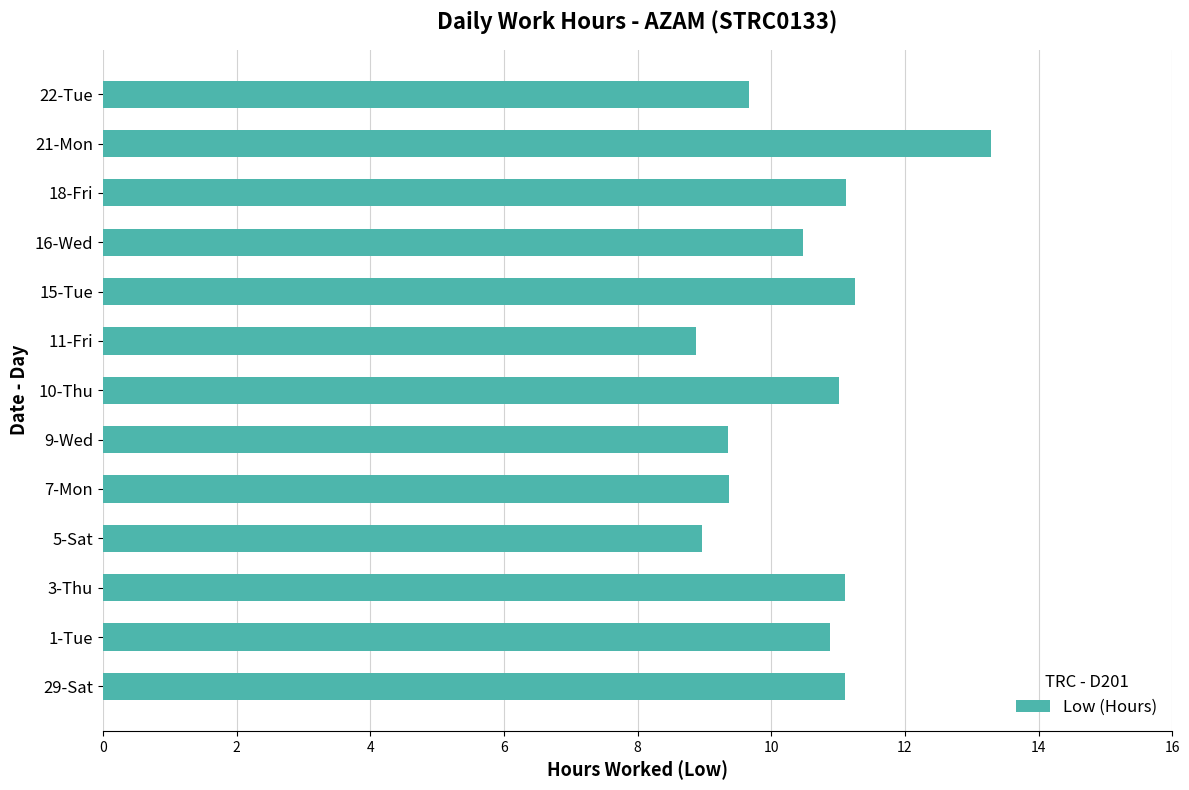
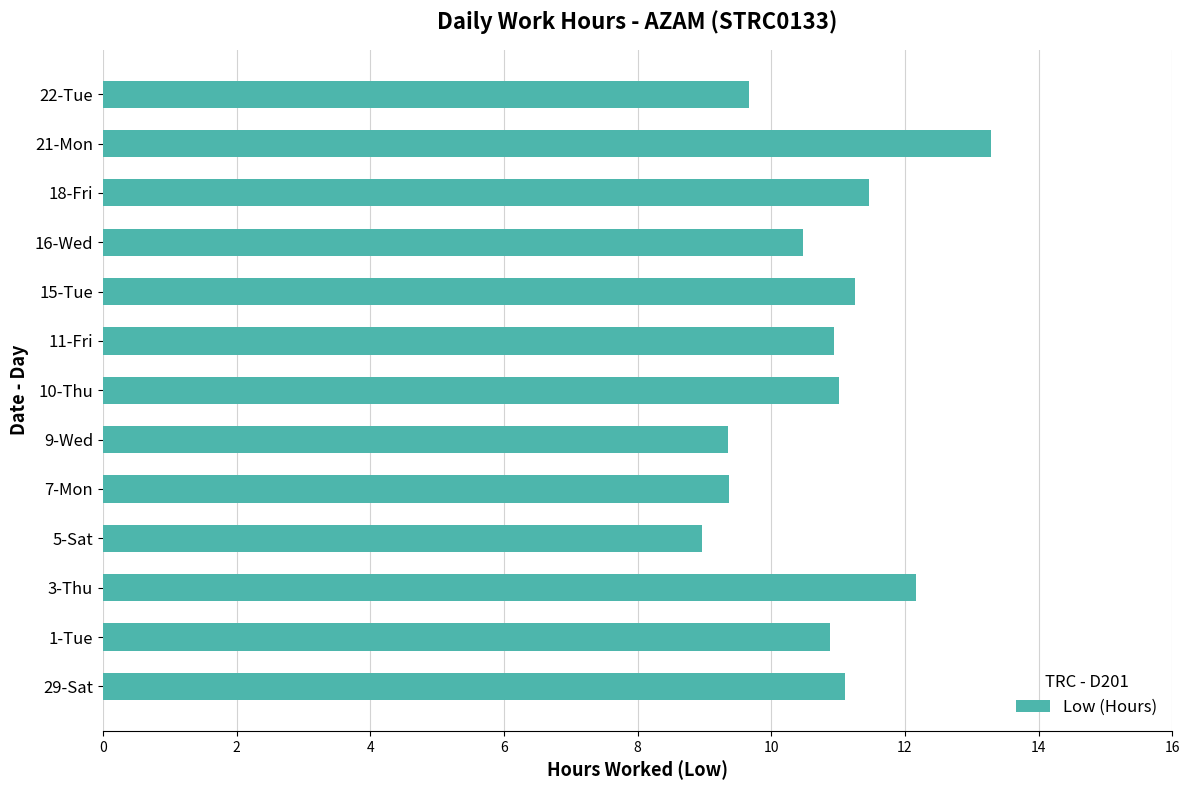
  {
    "22-Tue": 9.7,
    "21-Mon": 13.3,
-   "18-Fri": 11.1,
+   "18-Fri": 11.5,
    "16-Wed": 10.5,
    "15-Tue": 11.3,
-   "11-Fri": 8.9,
+   "11-Fri": 10.9,
    "10-Thu": 11.0,
    "9-Wed": 9.4,
    "7-Mon": 9.4,
    "5-Sat": 9.0,
-   "3-Thu": 11.1,
+   "3-Thu": 12.2,
    "1-Tue": 10.9,
    "29-Sat": 11.1
  }
